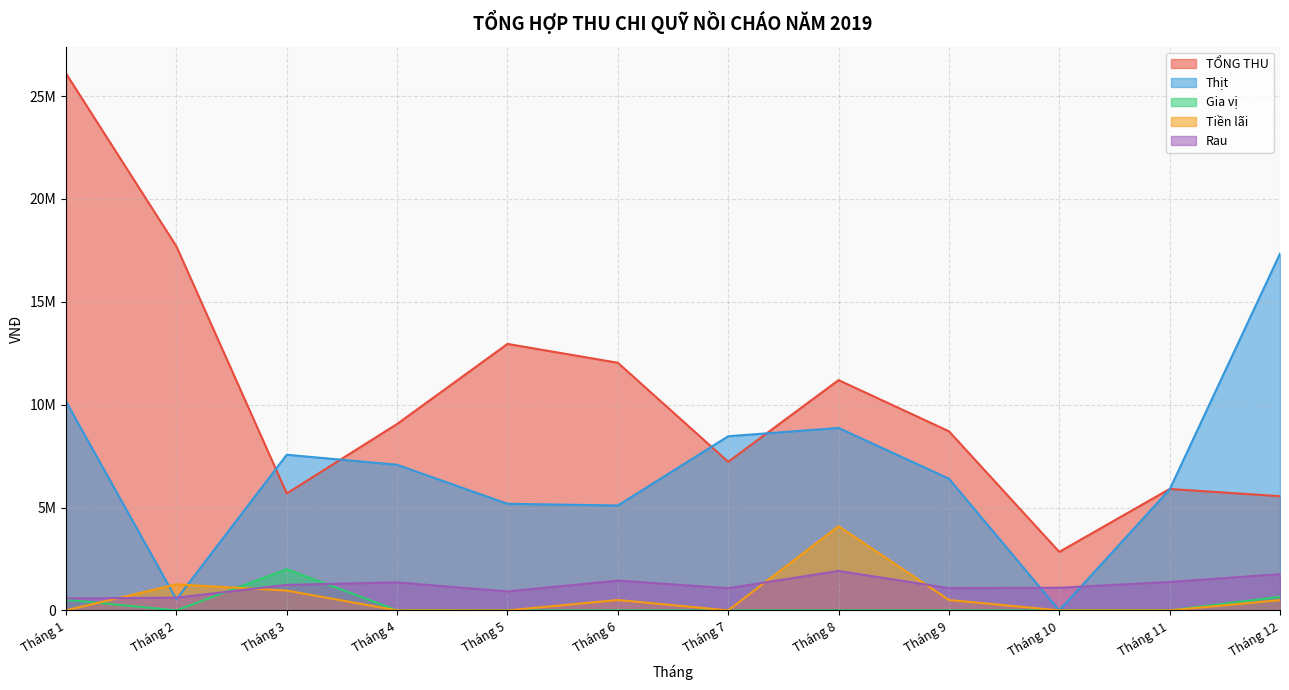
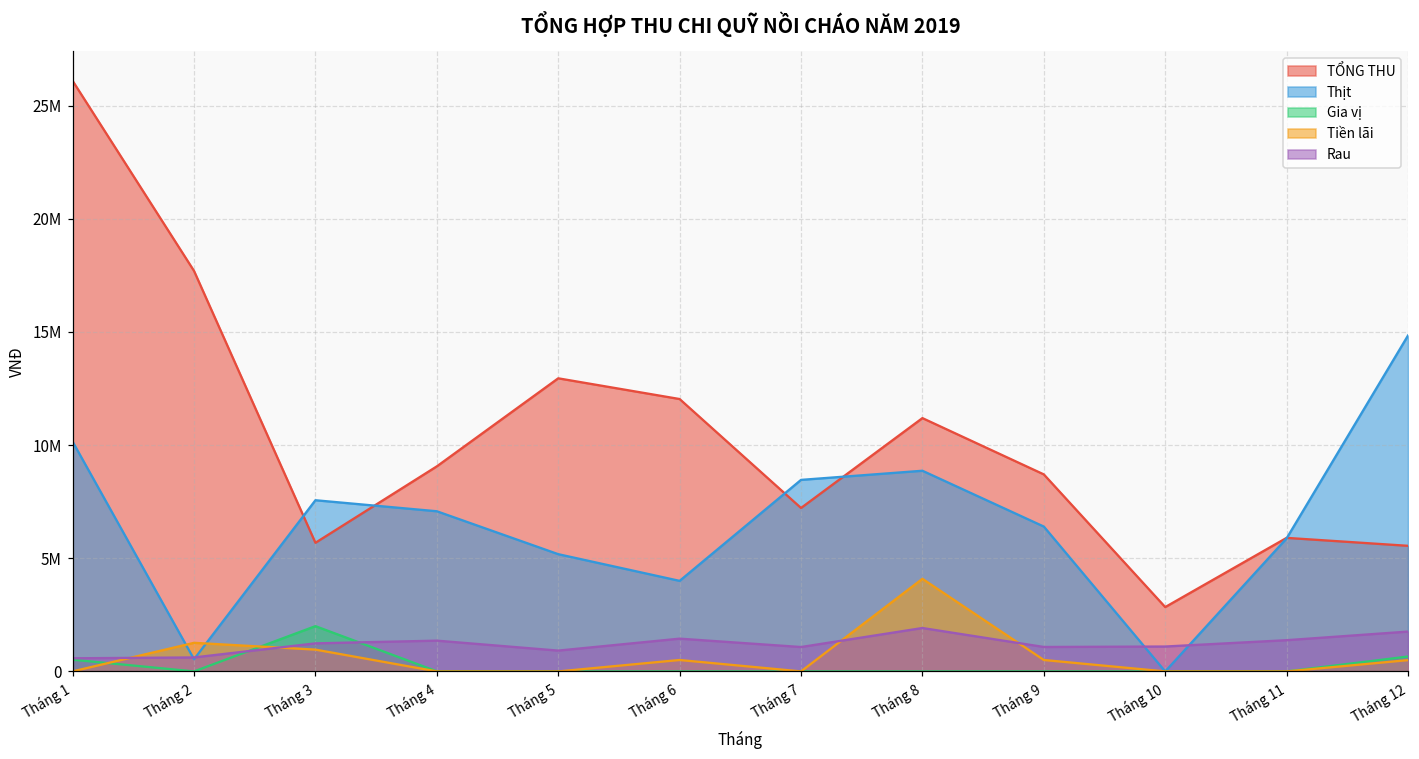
  {
    "TỔNG THU": {
      "Tháng 1": 26100000,
      "Tháng 2": 17700000,
      "Tháng 3": 5700000,
      "Tháng 4": 9100000,
      "Tháng 5": 13000000,
      "Tháng 6": 12000000,
      "Tháng 7": 7200000,
      "Tháng 8": 11200000,
      "Tháng 9": 8700000,
      "Tháng 10": 2800000,
      "Tháng 12": 5600000
    },
    "Thịt": {
      "Tháng 1": 10200000,
      "Tháng 3": 7600000,
      "Tháng 4": 7100000,
      "Tháng 5": 5200000,
-     "Tháng 6": 5100000,
+     "Tháng 6": 4000000,
      "Tháng 7": 8500000,
      "Tháng 8": 8900000,
      "Tháng 9": 6400000,
-     "Tháng 12": 17300000
+     "Tháng 12": 14800000
    },
    "Gia vị": {
      "Tháng 2": 0,
      "Tháng 3": 2000000,
      "Tháng 6": 0,
      "Tháng 8": 0,
      "Tháng 9": 0,
      "Tháng 12": 700000
    },
    "Tiền lãi": {
      "Tháng 1": 0,
      "Tháng 2": 1300000,
      "Tháng 3": 1000000,
      "Tháng 6": 500000,
      "Tháng 8": 4100000,
      "Tháng 9": 500000,
      "Tháng 12": 500000
    },
    "Rau": {
      "Tháng 3": 1200000,
      "Tháng 4": 1400000,
      "Tháng 5": 900000,
      "Tháng 6": 1500000,
      "Tháng 7": 1100000,
      "Tháng 8": 1900000,
      "Tháng 9": 1100000,
      "Tháng 10": 1100000,
      "Tháng 11": 1400000,
      "Tháng 12": 1800000
    }
  }
